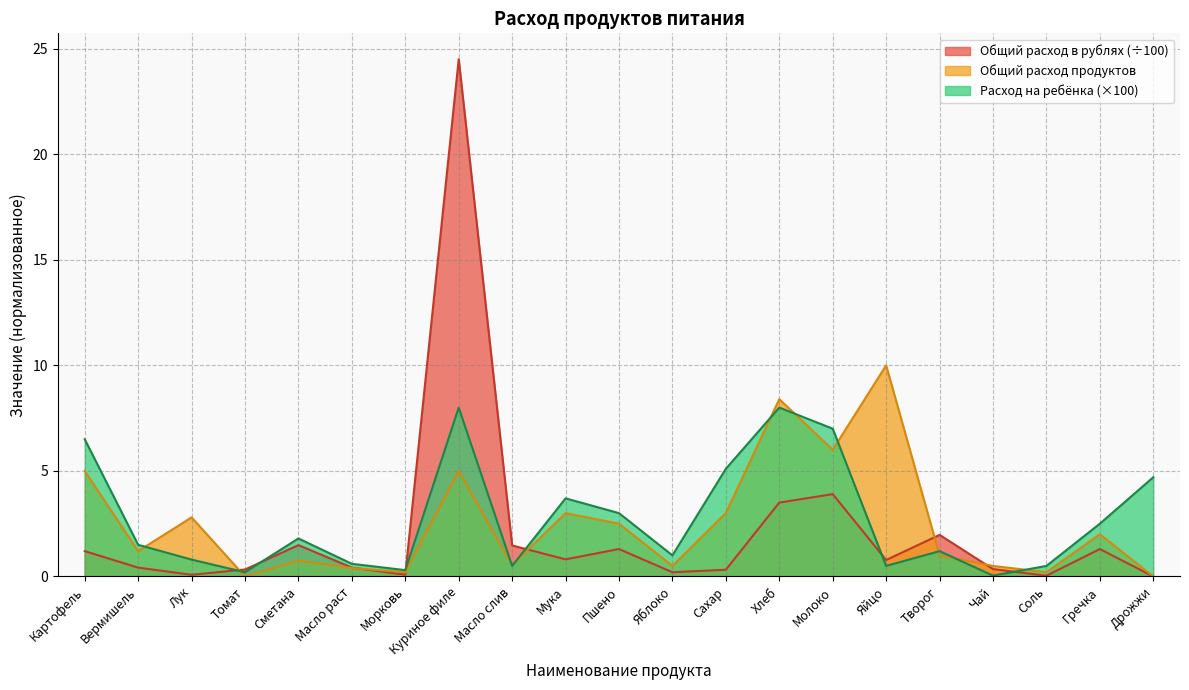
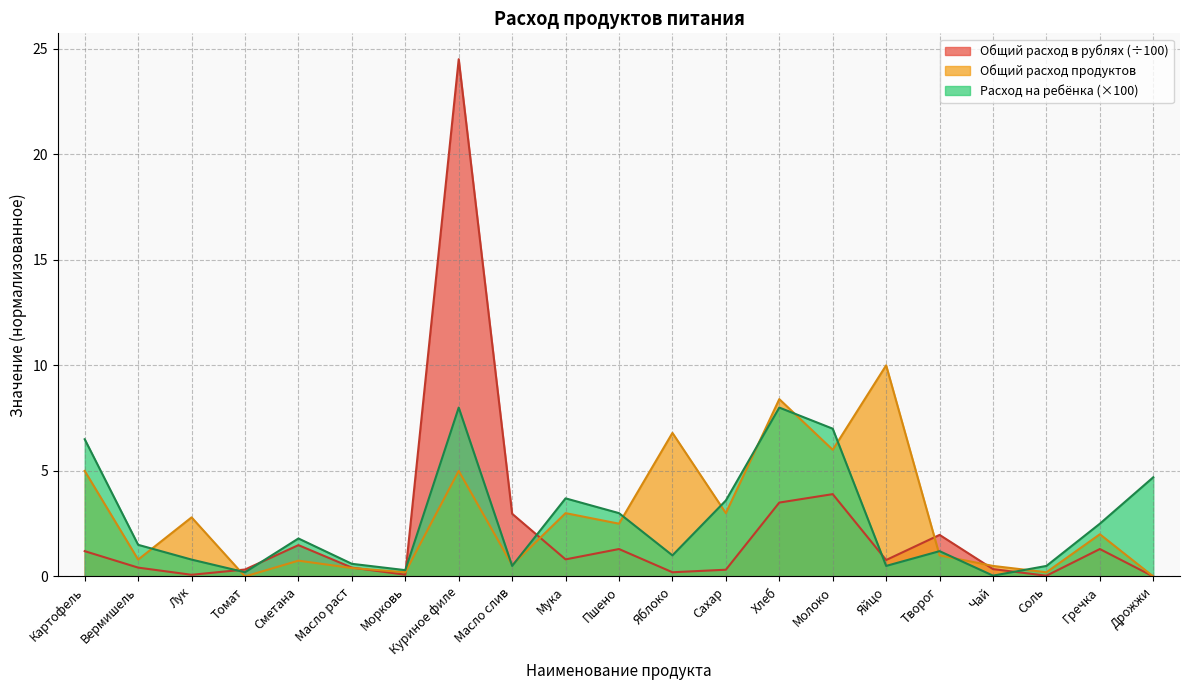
  {
    "Общий расход в рублях (÷100)": {
      "Картофель": 1.2,
      "Вермишель": 0.4,
      "Лук": 0.1,
      "Томат": 0.3,
      "Сметана": 1.5,
      "Куриное филе": 24.5,
-     "Масло слив": 1.5,
+     "Масло слив": 3.0,
      "Мука": 0.8,
      "Пшено": 1.3,
      "Яблоко": 0.2,
      "Сахар": 0.3,
      "Хлеб": 3.5,
      "Молоко": 3.9,
      "Яйцо": 0.8,
      "Творог": 2.0,
      "Чай": 0.4,
      "Соль": 0.0,
      "Гречка": 1.3
    },
    "Общий расход продуктов": {
      "Картофель": 5.0,
-     "Вермишель": 1.2,
+     "Вермишель": 0.8,
      "Лук": 2.8,
      "Томат": 0.0,
      "Сметана": 0.8,
      "Куриное филе": 5.0,
      "Мука": 3.0,
      "Пшено": 2.5,
-     "Яблоко": 0.5,
+     "Яблоко": 6.8,
      "Сахар": 3.0,
      "Хлеб": 8.4,
      "Молоко": 6.0,
      "Яйцо": 10.0,
      "Творог": 1.0,
      "Чай": 0.5,
      "Соль": 0.2,
      "Гречка": 2.0
    },
    "Расход на ребёнка (×100)": {
      "Картофель": 6.5,
      "Вермишель": 1.5,
      "Лук": 0.8,
      "Томат": 0.2,
      "Сметана": 1.8,
      "Масло раст": 0.6,
      "Куриное филе": 8.0,
      "Мука": 3.7,
      "Пшено": 3.0,
      "Яблоко": 1.0,
-     "Сахар": 5.1,
+     "Сахар": 3.6,
      "Хлеб": 8.0,
      "Молоко": 7.0,
      "Яйцо": 0.5,
      "Творог": 1.2,
      "Чай": 0.0,
      "Соль": 0.5,
      "Гречка": 2.5,
      "Дрожжи": 4.7
    }
  }
